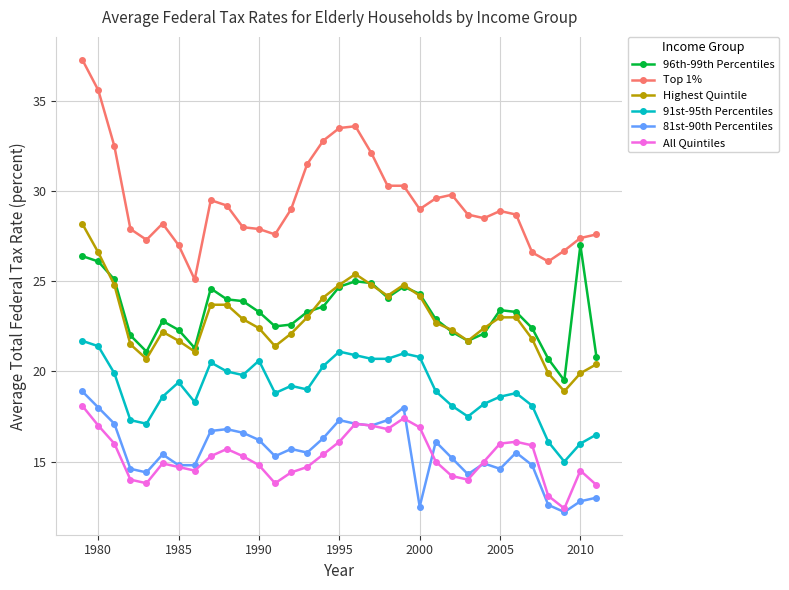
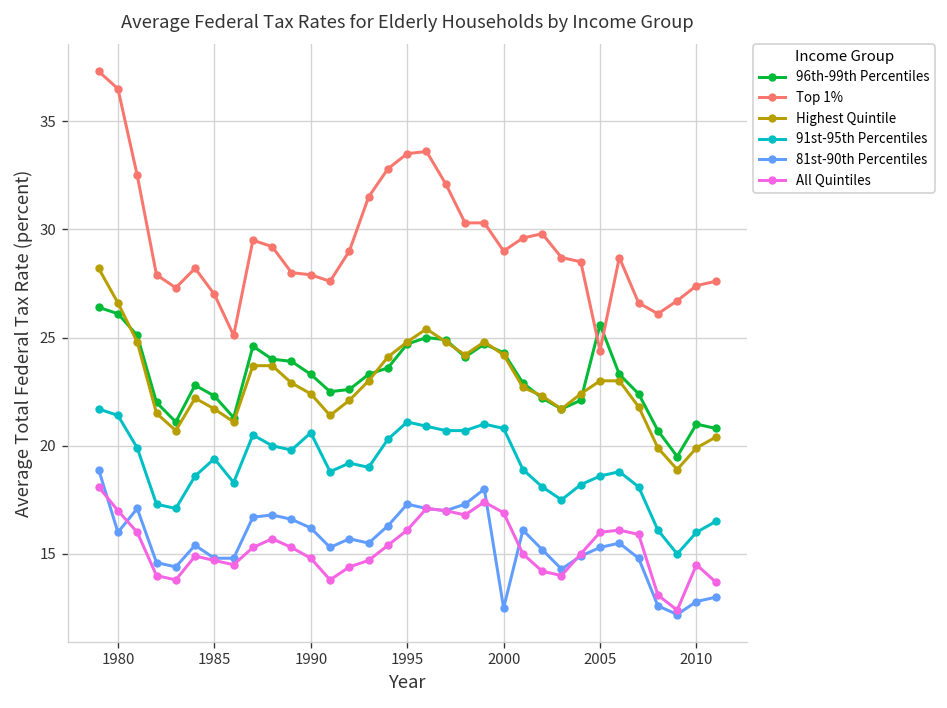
  {
    "96th-99th Percentiles": {
      "1980": 26.1,
      "1985": 22.3,
      "1990": 23.3,
-     "2005": 23.4,
-     "2010": 27
+     "2005": 25.6,
+     "2010": 21
    },
    "Top 1%": {
-     "1980": 35.6,
+     "1980": 36.5,
      "1985": 27.0,
      "1990": 27.9,
      "1995": 33.5,
      "2000": 29.0,
-     "2005": 28.9,
+     "2005": 24.4,
      "2010": 27.4
    },
    "Highest Quintile": {
      "1980": 26.6,
      "1985": 21.7,
      "1990": 22.4,
      "2005": 23.0,
      "2010": 19.9
    },
    "91st-95th Percentiles": {
      "1980": 21.4,
      "1985": 19.4,
      "1990": 20.6,
      "1995": 21.1,
      "2000": 20.8,
      "2005": 18.6,
      "2010": 16.0
    },
    "81st-90th Percentiles": {
-     "1980": 18,
+     "1980": 16,
      "1990": 16.2,
      "1995": 17.3,
      "2000": 12.5,
-     "2005": 14.6,
+     "2005": 15.3,
      "2010": 12.8
    },
    "All Quintiles": {
      "1980": 17.0,
      "1990": 14.8,
      "1995": 16.1,
      "2000": 16.9,
      "2005": 16.0,
      "2010": 14.5
    }
  }
